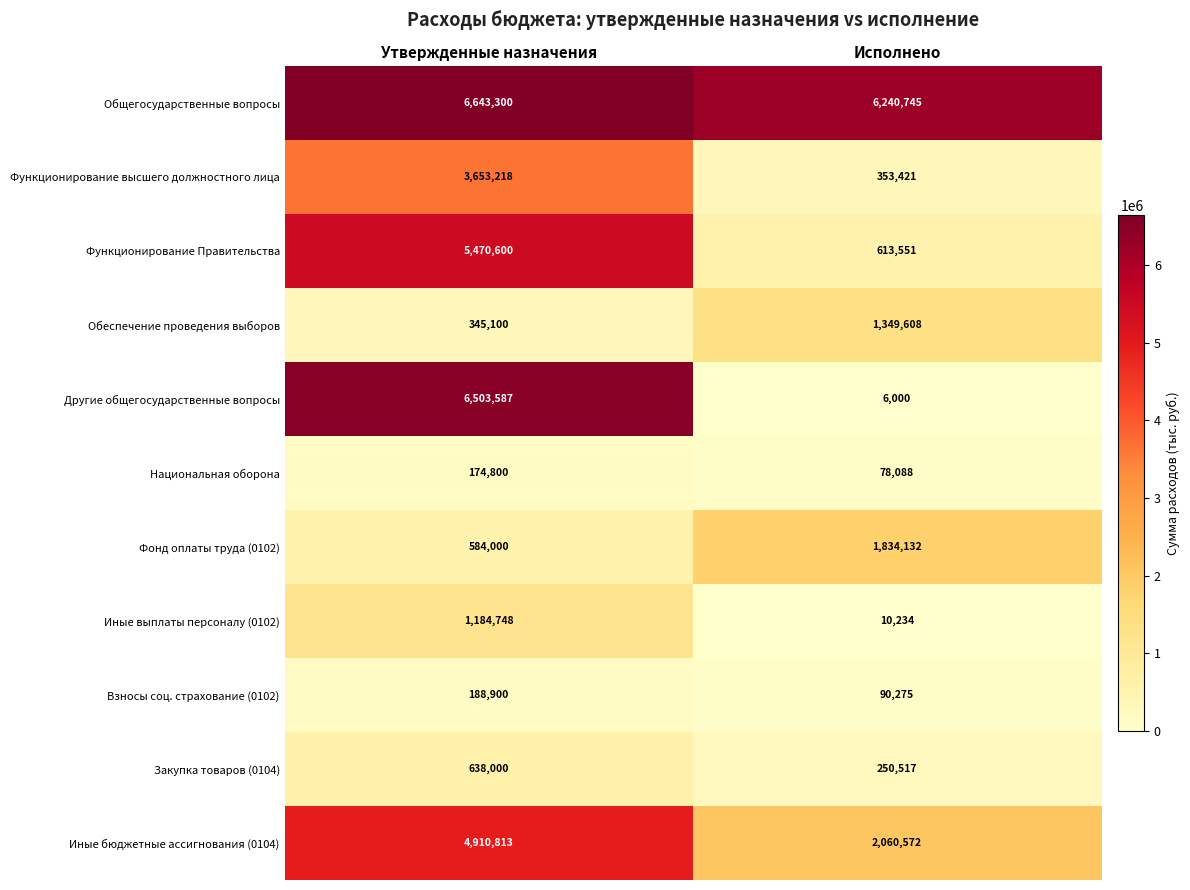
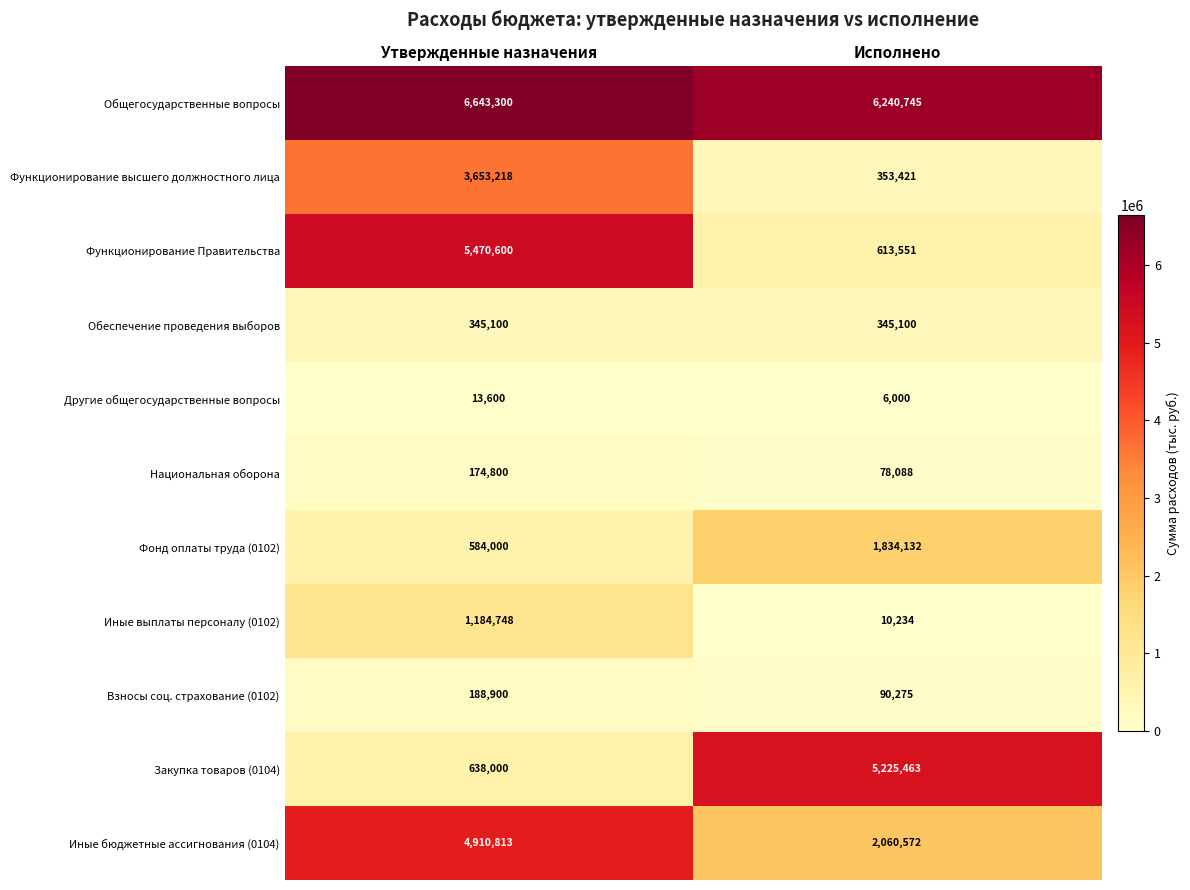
  {
    "Общегосударственные вопросы": {
      "Утвержденные назначения": "6,643,300",
      "Исполнено": "6,240,745"
    },
    "Функционирование высшего должностного лица": {
      "Утвержденные назначения": "3,653,218",
      "Исполнено": "353,421"
    },
    "Функционирование Правительства": {
      "Утвержденные назначения": "5,470,600",
      "Исполнено": "613,551"
    },
    "Обеспечение проведения выборов": {
      "Утвержденные назначения": "345,100",
-     "Исполнено": "1,349,608"
+     "Исполнено": "345,100"
    },
    "Другие общегосударственные вопросы": {
-     "Утвержденные назначения": "6,503,587",
+     "Утвержденные назначения": "13,600",
      "Исполнено": "6,000"
    },
    "Национальная оборона": {
      "Утвержденные назначения": "174,800",
      "Исполнено": "78,088"
    },
    "Фонд оплаты труда (0102)": {
      "Утвержденные назначения": "584,000",
      "Исполнено": "1,834,132"
    },
    "Иные выплаты персоналу (0102)": {
      "Утвержденные назначения": "1,184,748",
      "Исполнено": "10,234"
    },
    "Взносы соц. страхование (0102)": {
      "Утвержденные назначения": "188,900",
      "Исполнено": "90,275"
    },
    "Закупка товаров (0104)": {
      "Утвержденные назначения": "638,000",
-     "Исполнено": "250,517"
+     "Исполнено": "5,225,463"
    },
    "Иные бюджетные ассигнования (0104)": {
      "Утвержденные назначения": "4,910,813",
      "Исполнено": "2,060,572"
    }
  }
